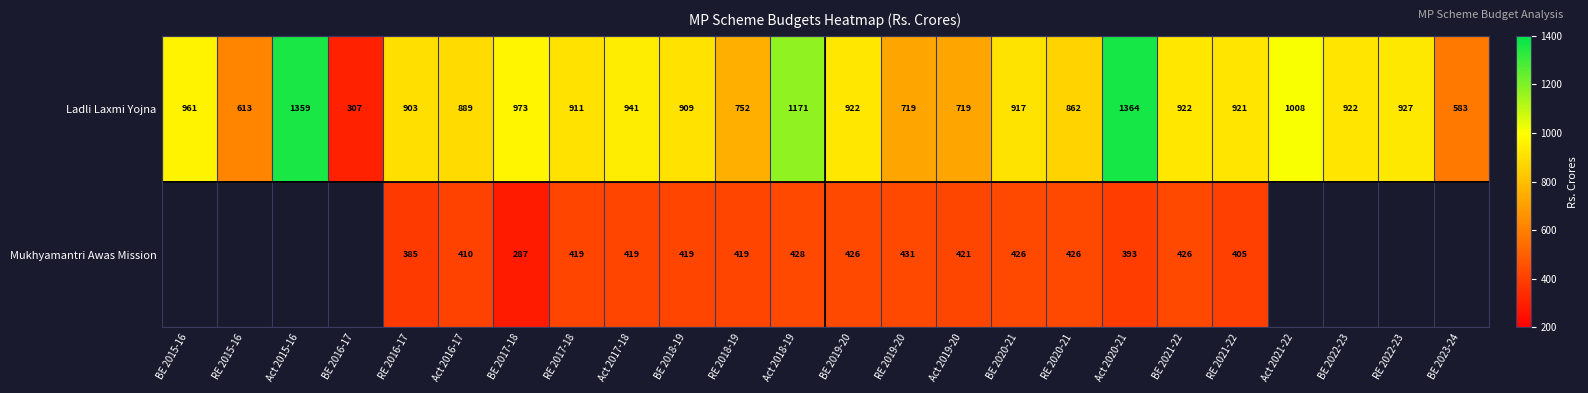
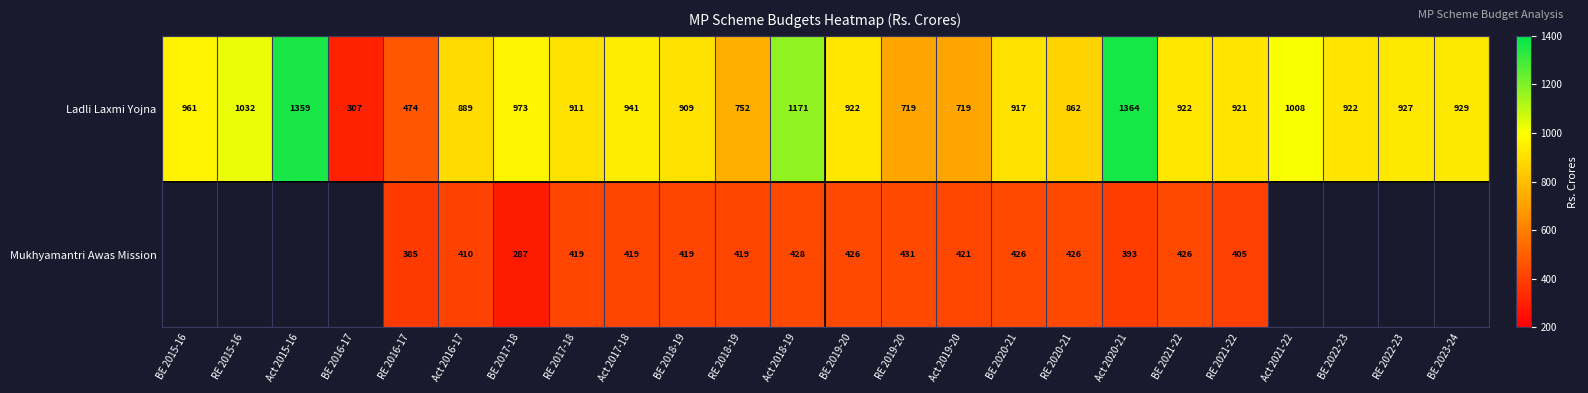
  {
    "Ladli Laxmi Yojna": {
      "BE 2015-16": 961,
-     "RE 2015-16": 613,
+     "RE 2015-16": 1032,
      "Act 2015-16": 1359,
      "BE 2016-17": 307,
-     "RE 2016-17": 903,
+     "RE 2016-17": 474,
      "Act 2016-17": 889,
      "BE 2017-18": 973,
      "RE 2017-18": 911,
      "Act 2017-18": 941,
      "BE 2018-19": 909,
      "RE 2018-19": 752,
      "Act 2018-19": 1171,
      "BE 2019-20": 922,
      "RE 2019-20": 719,
      "Act 2019-20": 719,
      "BE 2020-21": 917,
      "RE 2020-21": 862,
      "Act 2020-21": 1364,
      "BE 2021-22": 922,
      "RE 2021-22": 921,
      "Act 2021-22": 1008,
      "BE 2022-23": 922,
      "RE 2022-23": 927,
-     "BE 2023-24": 583
+     "BE 2023-24": 929
    },
    "Mukhyamantri Awas Mission": {
      "RE 2016-17": 385,
      "Act 2016-17": 410,
      "BE 2017-18": 287,
      "RE 2017-18": 419,
      "Act 2017-18": 419,
      "BE 2018-19": 419,
      "RE 2018-19": 419,
      "Act 2018-19": 428,
      "BE 2019-20": 426,
      "RE 2019-20": 431,
      "Act 2019-20": 421,
      "BE 2020-21": 426,
      "RE 2020-21": 426,
      "Act 2020-21": 393,
      "BE 2021-22": 426,
      "RE 2021-22": 405
    }
  }
